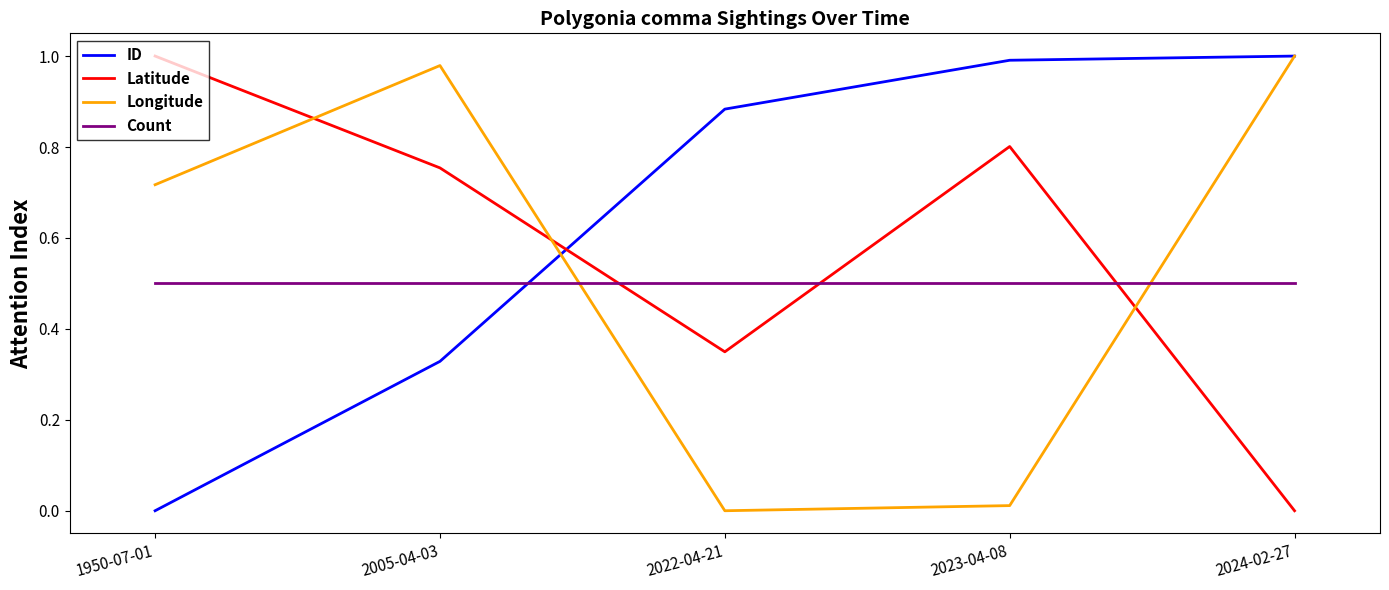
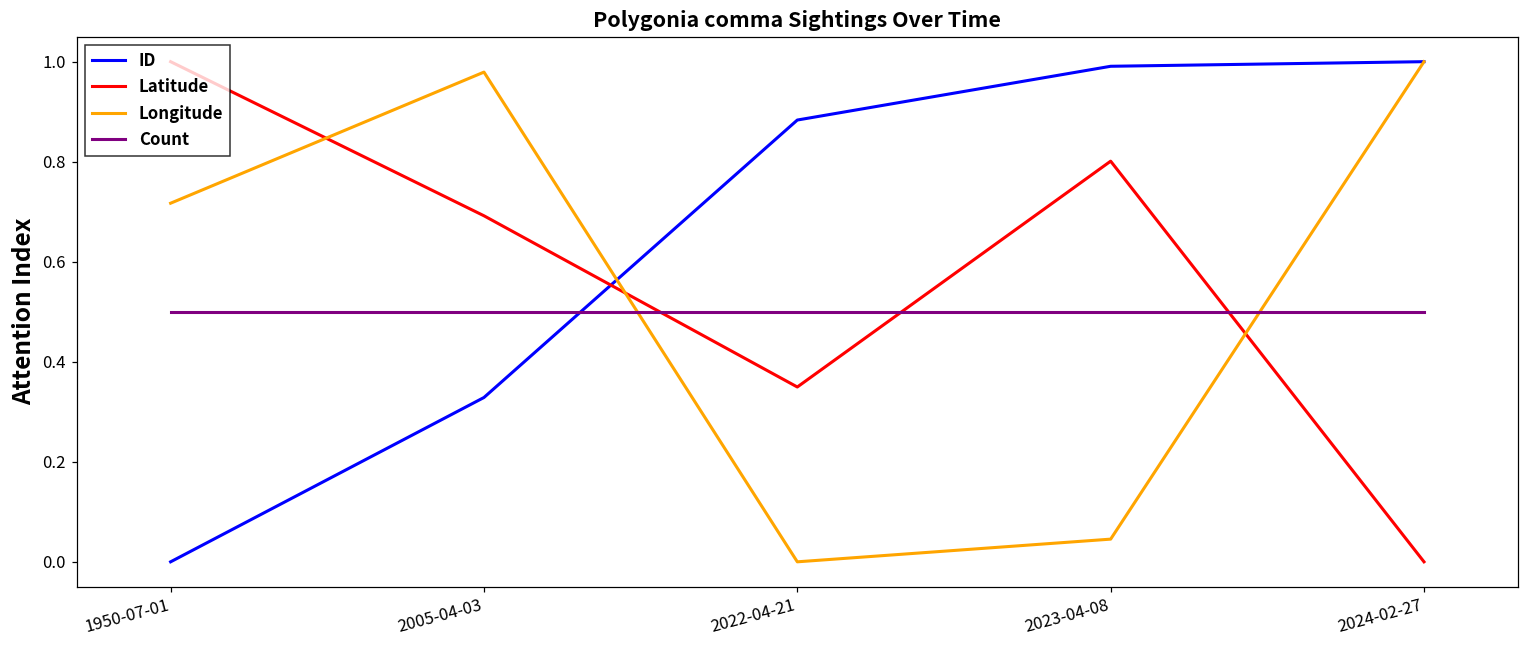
  {
    "ID": {
      "1950-07-01": 0.00,
      "2005-04-03": 0.33,
      "2022-04-21": 0.88,
      "2023-04-08": 0.99
    },
    "Latitude": {
-     "2005-04-03": 0.75,
+     "2005-04-03": 0.69,
      "2022-04-21": 0.35,
      "2023-04-08": 0.80,
      "2024-02-27": 0.00
    },
    "Longitude": {
      "1950-07-01": 0.72,
      "2005-04-03": 0.98,
      "2022-04-21": 0.00,
-     "2023-04-08": 0.01
+     "2023-04-08": 0.05
    },
    "Count": {
      "1950-07-01": 0.50,
      "2005-04-03": 0.50,
      "2022-04-21": 0.50,
      "2023-04-08": 0.50,
      "2024-02-27": 0.50
    }
  }
